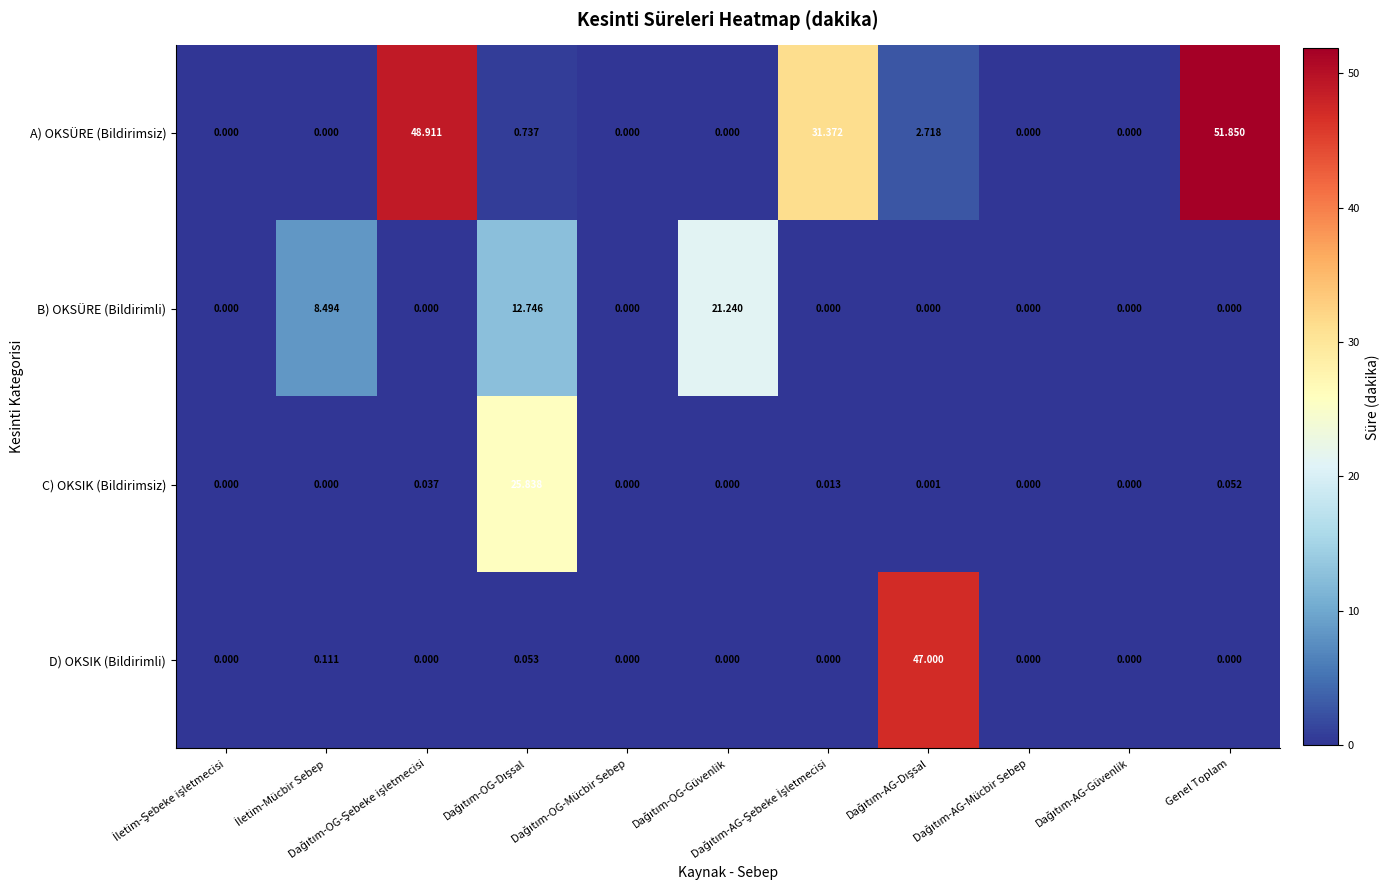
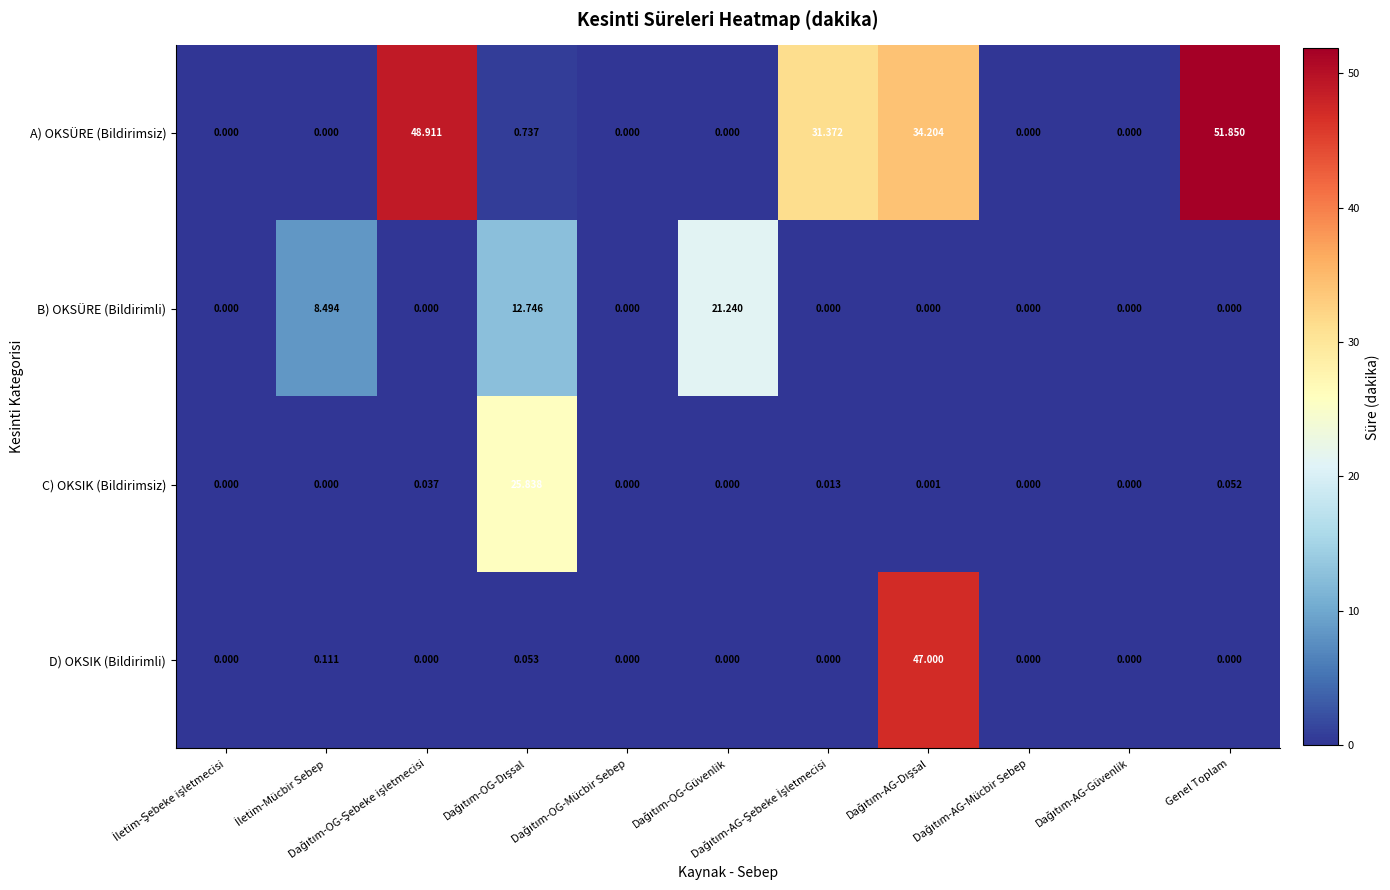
  {
    "A) OKSÜRE (Bildirimsiz)": {
      "İletim-Şebeke işletmecisi": 0.000,
      "İletim-Mücbir Sebep": 0.000,
      "Dağıtım-OG-Şebeke işletmecisi": 48.911,
      "Dağıtım-OG-Dışsal": 0.737,
      "Dağıtım-OG-Mücbir Sebep": 0.000,
      "Dağıtım-OG-Güvenlik": 0.000,
      "Dağıtım-AG-Şebeke İşletmecisi": 31.372,
-     "Dağıtım-AG-Dışsal": 2.718,
+     "Dağıtım-AG-Dışsal": 34.204,
      "Dağıtım-AG-Mücbir Sebep": 0.000,
      "Dağıtım-AG-Güvenlik": 0.000,
      "Genel Toplam": 51.850
    },
    "B) OKSÜRE (Bildirimli)": {
      "İletim-Şebeke işletmecisi": 0.000,
      "İletim-Mücbir Sebep": 8.494,
      "Dağıtım-OG-Şebeke işletmecisi": 0.000,
      "Dağıtım-OG-Dışsal": 12.746,
      "Dağıtım-OG-Mücbir Sebep": 0.000,
      "Dağıtım-OG-Güvenlik": 21.240,
      "Dağıtım-AG-Şebeke İşletmecisi": 0.000,
      "Dağıtım-AG-Dışsal": 0.000,
      "Dağıtım-AG-Mücbir Sebep": 0.000,
      "Dağıtım-AG-Güvenlik": 0.000,
      "Genel Toplam": 0.000
    },
    "C) OKSIK (Bildirimsiz)": {
      "İletim-Şebeke işletmecisi": 0.000,
      "İletim-Mücbir Sebep": 0.000,
      "Dağıtım-OG-Şebeke işletmecisi": 0.037,
      "Dağıtım-OG-Dışsal": 25.838,
      "Dağıtım-OG-Mücbir Sebep": 0.000,
      "Dağıtım-OG-Güvenlik": 0.000,
      "Dağıtım-AG-Şebeke İşletmecisi": 0.013,
      "Dağıtım-AG-Dışsal": 0.001,
      "Dağıtım-AG-Mücbir Sebep": 0.000,
      "Dağıtım-AG-Güvenlik": 0.000,
      "Genel Toplam": 0.052
    },
    "D) OKSIK (Bildirimli)": {
      "İletim-Şebeke işletmecisi": 0.000,
      "İletim-Mücbir Sebep": 0.111,
      "Dağıtım-OG-Şebeke işletmecisi": 0.000,
      "Dağıtım-OG-Dışsal": 0.053,
      "Dağıtım-OG-Mücbir Sebep": 0.000,
      "Dağıtım-OG-Güvenlik": 0.000,
      "Dağıtım-AG-Şebeke İşletmecisi": 0.000,
      "Dağıtım-AG-Dışsal": 47.000,
      "Dağıtım-AG-Mücbir Sebep": 0.000,
      "Dağıtım-AG-Güvenlik": 0.000,
      "Genel Toplam": 0.000
    }
  }
